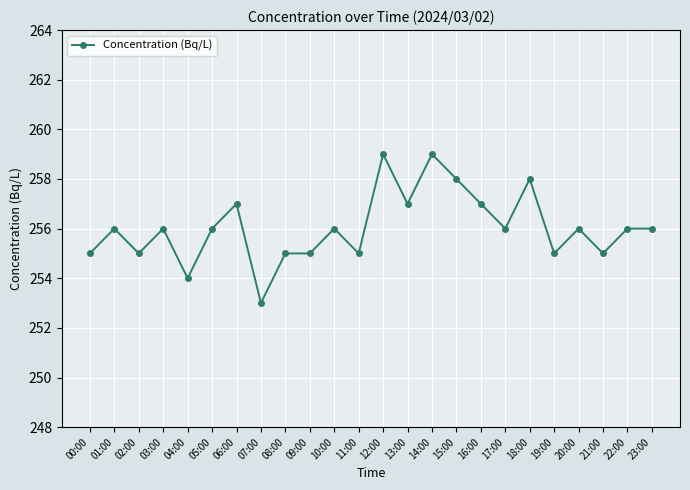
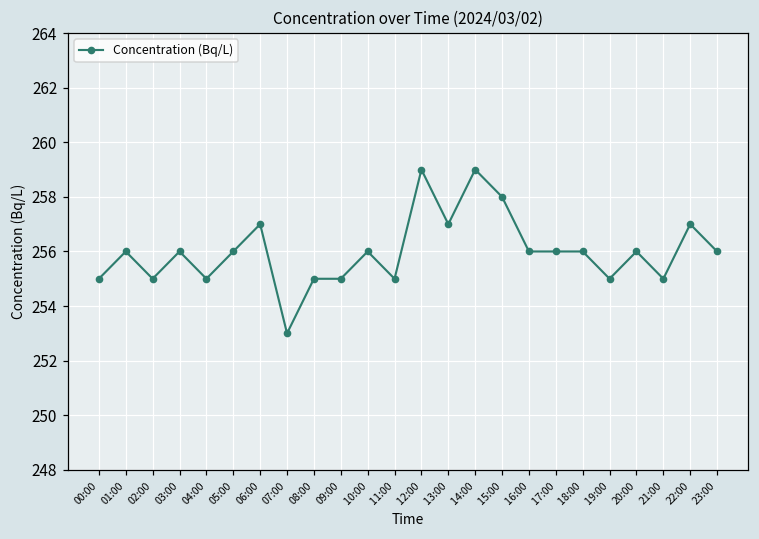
  {
    "00:00": 255,
    "01:00": 256,
    "02:00": 255,
    "03:00": 256,
-   "04:00": 254,
+   "04:00": 255,
    "05:00": 256,
    "06:00": 257,
    "07:00": 253,
    "08:00": 255,
    "09:00": 255,
    "10:00": 256,
    "11:00": 255,
    "12:00": 259,
    "13:00": 257,
    "14:00": 259,
    "15:00": 258,
-   "16:00": 257,
+   "16:00": 256,
    "17:00": 256,
-   "18:00": 258,
+   "18:00": 256,
    "19:00": 255,
    "20:00": 256,
    "21:00": 255,
-   "22:00": 256,
+   "22:00": 257,
    "23:00": 256
  }
